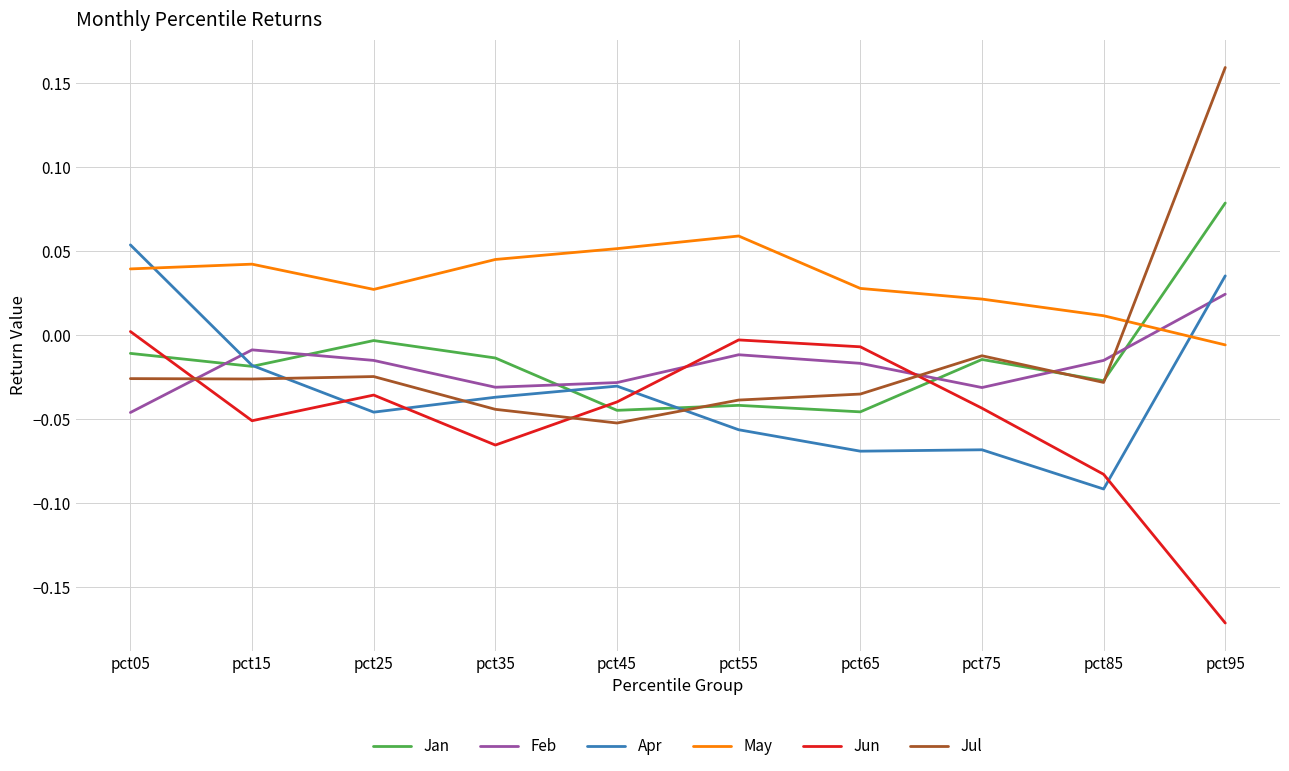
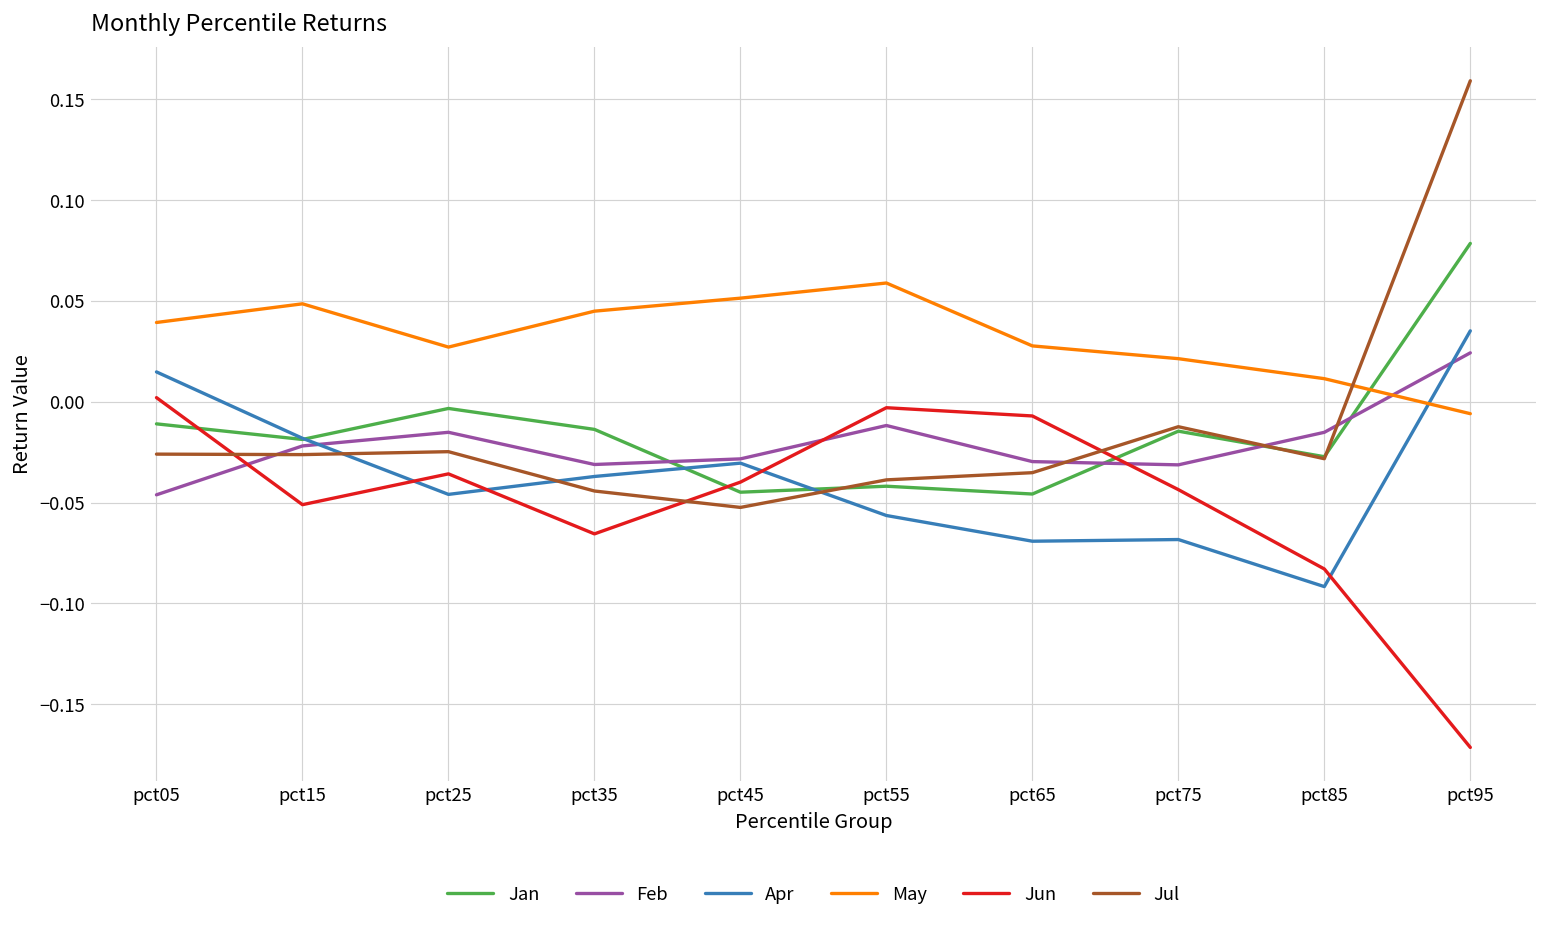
  {
    "Jan": {
      "pct05": -0.011,
      "pct25": -0.003,
      "pct35": -0.014,
      "pct45": -0.045,
      "pct55": -0.042,
      "pct65": -0.046,
      "pct75": -0.015,
      "pct95": 0.079
    },
    "Feb": {
      "pct05": -0.046,
-     "pct15": -0.009,
+     "pct15": -0.022,
      "pct25": -0.015,
      "pct35": -0.031,
      "pct45": -0.028,
      "pct55": -0.012,
-     "pct65": -0.017,
+     "pct65": -0.030,
      "pct75": -0.031,
      "pct85": -0.015,
      "pct95": 0.024
    },
    "Apr": {
-     "pct05": 0.054,
+     "pct05": 0.015,
      "pct25": -0.046,
      "pct35": -0.037,
      "pct45": -0.030,
      "pct55": -0.056,
      "pct65": -0.069,
      "pct75": -0.068,
      "pct85": -0.092,
      "pct95": 0.035
    },
    "May": {
      "pct05": 0.039,
-     "pct15": 0.042,
+     "pct15": 0.049,
      "pct25": 0.027,
      "pct35": 0.045,
      "pct45": 0.051,
      "pct55": 0.059,
      "pct65": 0.028,
      "pct75": 0.021,
      "pct85": 0.011,
      "pct95": -0.006
    },
    "Jun": {
      "pct05": 0.002,
      "pct15": -0.051,
      "pct25": -0.036,
      "pct35": -0.065,
      "pct45": -0.040,
      "pct55": -0.003,
      "pct65": -0.007,
      "pct75": -0.044,
      "pct85": -0.083,
      "pct95": -0.171
    },
    "Jul": {
      "pct05": -0.026,
      "pct15": -0.026,
      "pct25": -0.025,
      "pct35": -0.044,
      "pct45": -0.052,
      "pct55": -0.039,
      "pct65": -0.035,
      "pct75": -0.012,
      "pct95": 0.159
    }
  }
